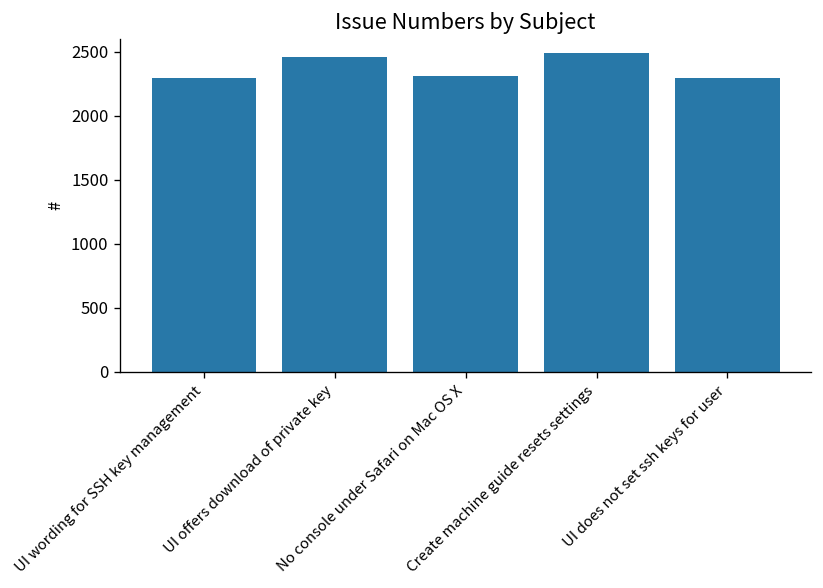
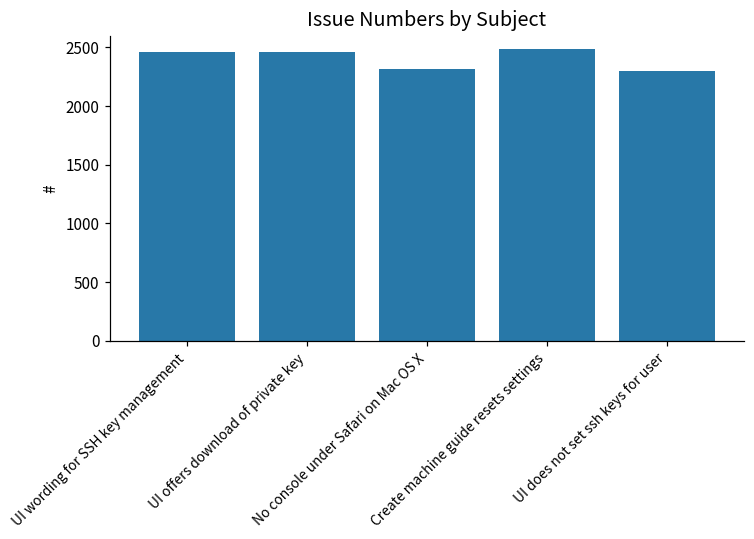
  {
-   "UI wording for SSH key management": 2290,
+   "UI wording for SSH key management": 2460,
    "UI offers download of private key": 2460,
    "No console under Safari on Mac OS X": 2310,
    "Create machine guide resets settings": 2490,
    "UI does not set ssh keys for user": 2300
  }
